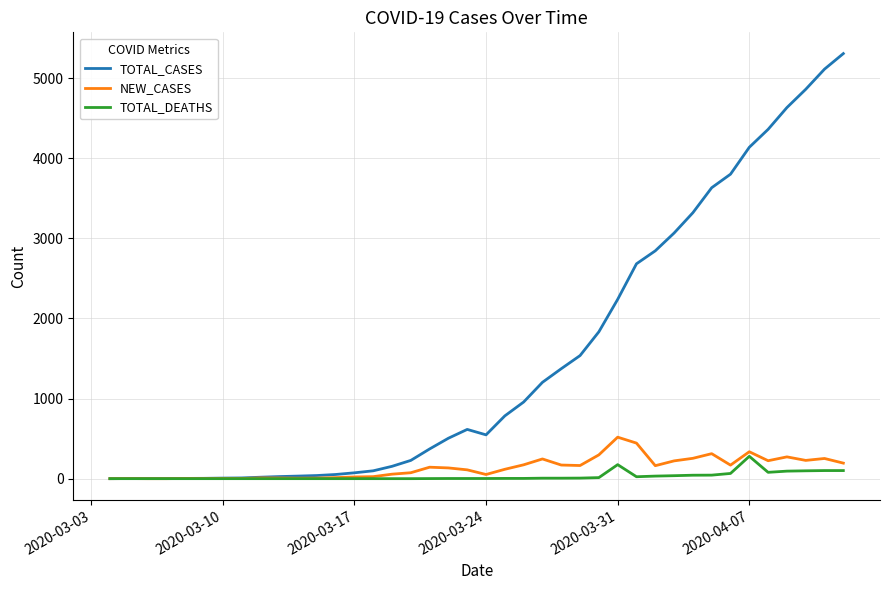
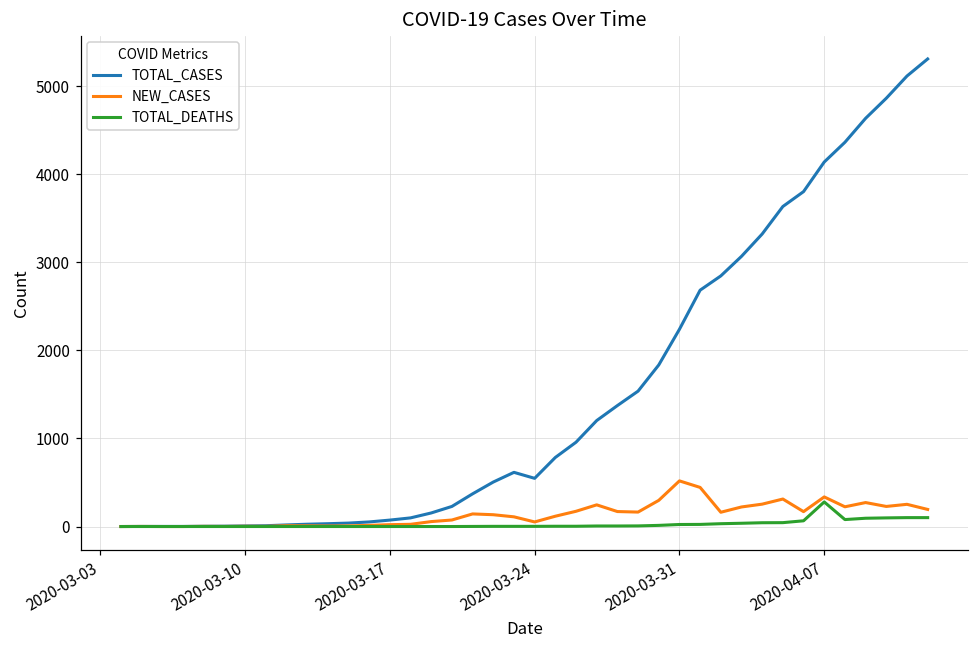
  {
    "TOTAL_CASES": {
      "2020-03-17": 100,
      "2020-03-24": 500,
      "2020-03-31": 2200,
      "2020-04-07": 4100
    },
    "NEW_CASES": {
      "2020-03-24": 100,
      "2020-03-31": 500,
      "2020-04-07": 300
    },
    "TOTAL_DEATHS": {
      "2020-03-24": 0,
-     "2020-03-31": 200,
+     "2020-03-31": 0,
      "2020-04-07": 300
    }
  }
